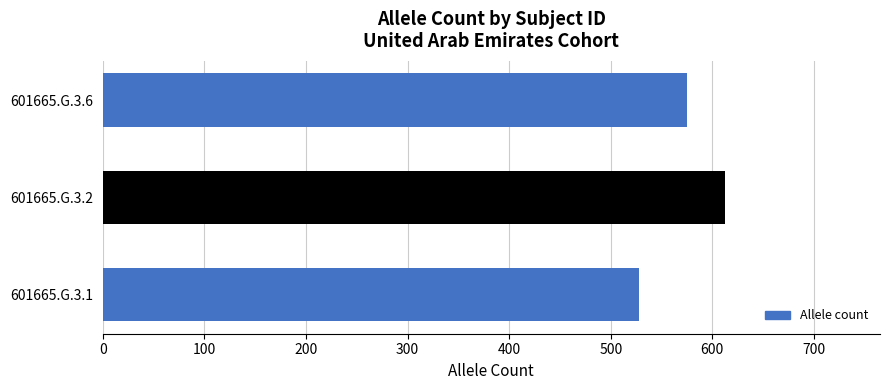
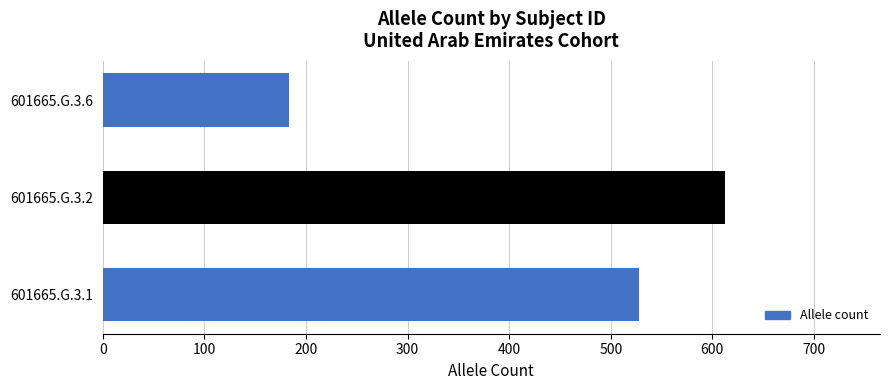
  {
-   "601665.G.3.6": 575,
+   "601665.G.3.6": 183,
    "601665.G.3.2": 612,
    "601665.G.3.1": 528
  }
